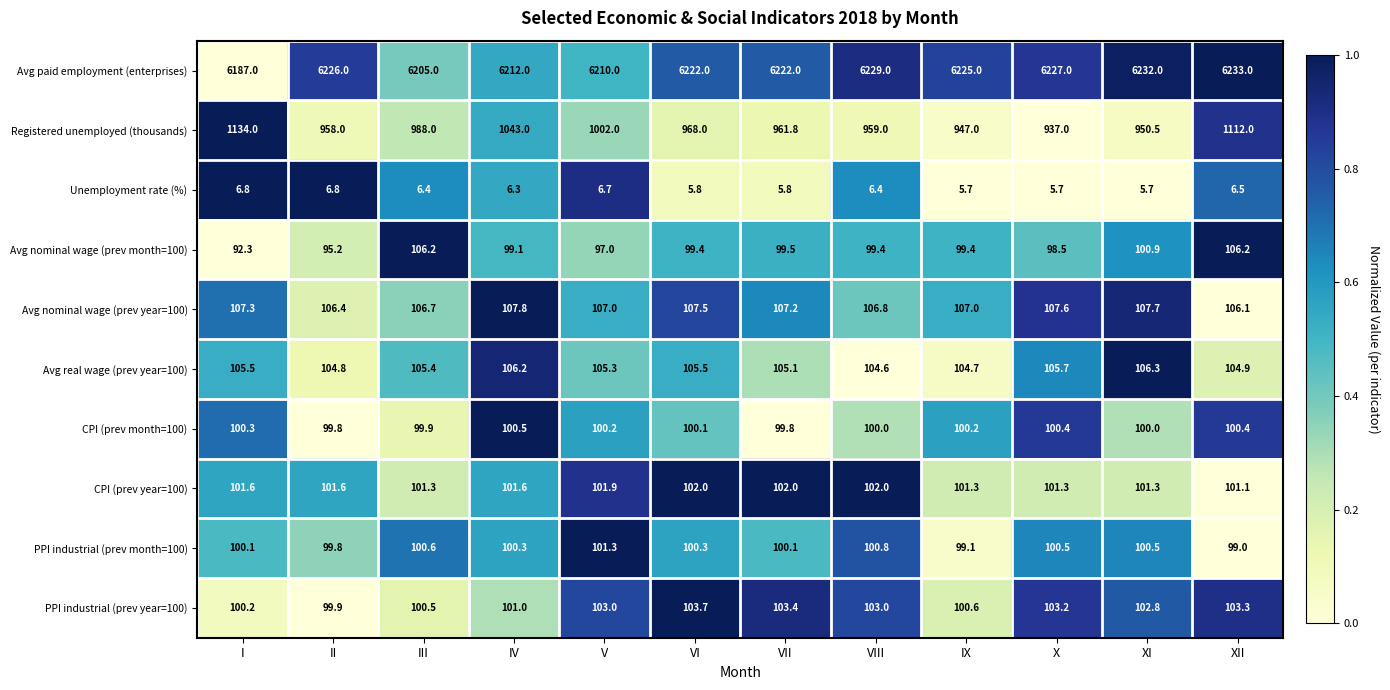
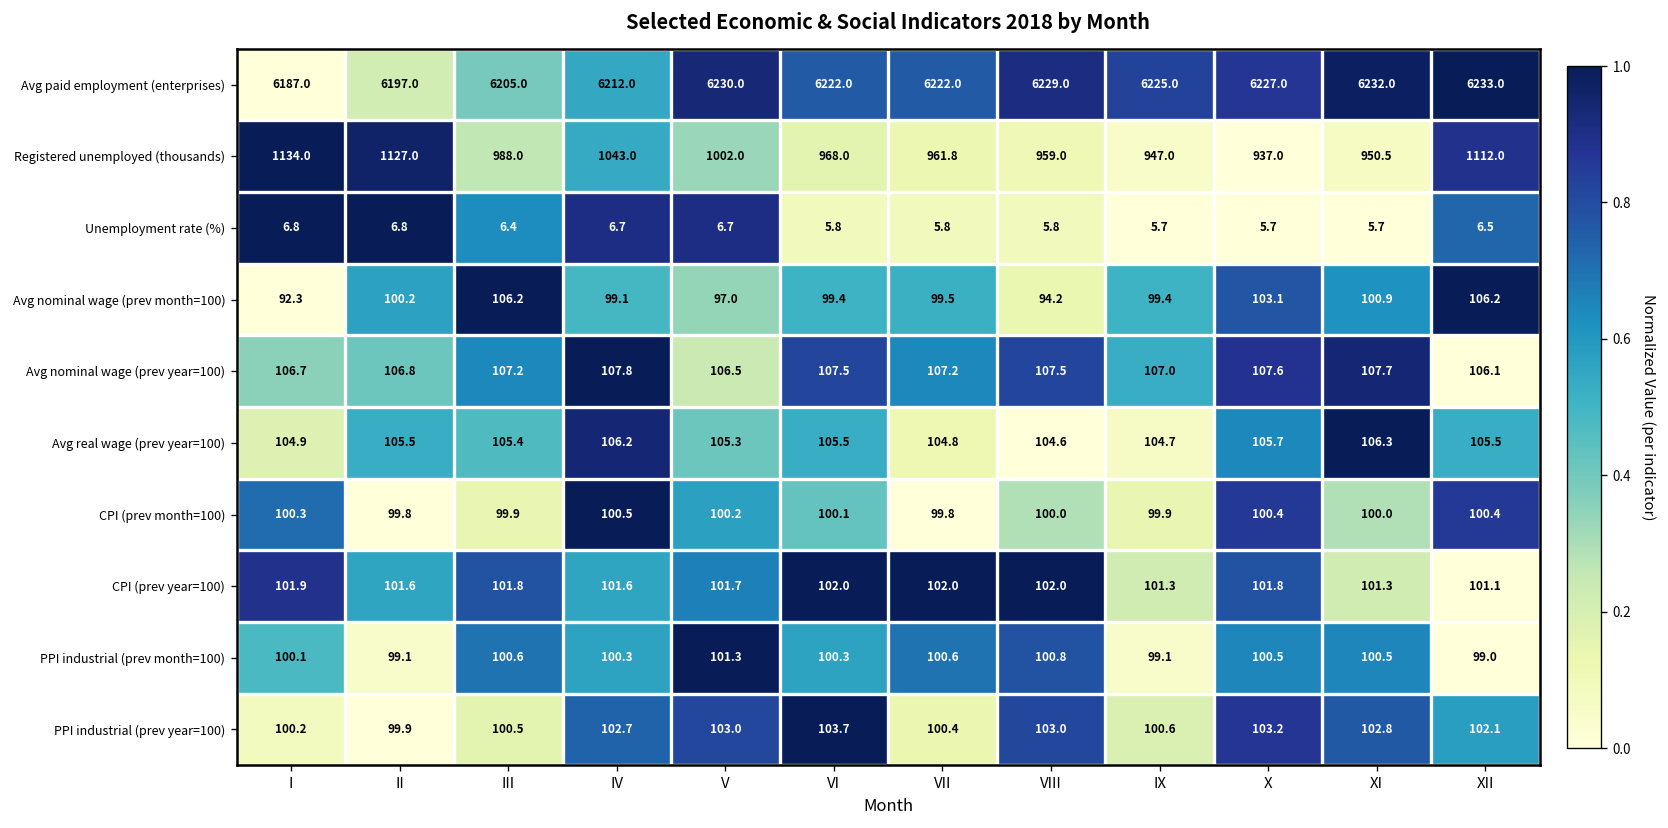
  {
    "Avg paid employment (enterprises)": {
      "I": 6187.0,
-     "II": 6226.0,
+     "II": 6197.0,
      "III": 6205.0,
      "IV": 6212.0,
-     "V": 6210.0,
+     "V": 6230.0,
      "VI": 6222.0,
      "VII": 6222.0,
      "VIII": 6229.0,
      "IX": 6225.0,
      "X": 6227.0,
      "XI": 6232.0,
      "XII": 6233.0
    },
    "Registered unemployed (thousands)": {
      "I": 1134.0,
-     "II": 958.0,
+     "II": 1127.0,
      "III": 988.0,
      "IV": 1043.0,
      "V": 1002.0,
      "VI": 968.0,
      "VII": 961.8,
      "VIII": 959.0,
      "IX": 947.0,
      "X": 937.0,
      "XI": 950.5,
      "XII": 1112.0
    },
    "Unemployment rate (%)": {
      "I": 6.8,
      "II": 6.8,
      "III": 6.4,
-     "IV": 6.3,
+     "IV": 6.7,
      "V": 6.7,
      "VI": 5.8,
      "VII": 5.8,
-     "VIII": 6.4,
+     "VIII": 5.8,
      "IX": 5.7,
      "X": 5.7,
      "XI": 5.7,
      "XII": 6.5
    },
    "Avg nominal wage (prev month=100)": {
      "I": 92.3,
-     "II": 95.2,
+     "II": 100.2,
      "III": 106.2,
      "IV": 99.1,
      "V": 97.0,
      "VI": 99.4,
      "VII": 99.5,
-     "VIII": 99.4,
+     "VIII": 94.2,
      "IX": 99.4,
-     "X": 98.5,
+     "X": 103.1,
      "XI": 100.9,
      "XII": 106.2
    },
    "Avg nominal wage (prev year=100)": {
-     "I": 107.3,
-     "II": 106.4,
-     "III": 106.7,
+     "I": 106.7,
+     "II": 106.8,
+     "III": 107.2,
      "IV": 107.8,
-     "V": 107.0,
+     "V": 106.5,
      "VI": 107.5,
      "VII": 107.2,
-     "VIII": 106.8,
+     "VIII": 107.5,
      "IX": 107.0,
      "X": 107.6,
      "XI": 107.7,
      "XII": 106.1
    },
    "Avg real wage (prev year=100)": {
-     "I": 105.5,
-     "II": 104.8,
+     "I": 104.9,
+     "II": 105.5,
      "III": 105.4,
      "IV": 106.2,
      "V": 105.3,
      "VI": 105.5,
-     "VII": 105.1,
+     "VII": 104.8,
      "VIII": 104.6,
      "IX": 104.7,
      "X": 105.7,
      "XI": 106.3,
-     "XII": 104.9
+     "XII": 105.5
    },
    "CPI (prev month=100)": {
      "I": 100.3,
      "II": 99.8,
      "III": 99.9,
      "IV": 100.5,
      "V": 100.2,
      "VI": 100.1,
      "VII": 99.8,
      "VIII": 100.0,
-     "IX": 100.2,
+     "IX": 99.9,
      "X": 100.4,
      "XI": 100.0,
      "XII": 100.4
    },
    "CPI (prev year=100)": {
-     "I": 101.6,
+     "I": 101.9,
      "II": 101.6,
-     "III": 101.3,
+     "III": 101.8,
      "IV": 101.6,
-     "V": 101.9,
+     "V": 101.7,
      "VI": 102.0,
      "VII": 102.0,
      "VIII": 102.0,
      "IX": 101.3,
-     "X": 101.3,
+     "X": 101.8,
      "XI": 101.3,
      "XII": 101.1
    },
    "PPI industrial (prev month=100)": {
      "I": 100.1,
-     "II": 99.8,
+     "II": 99.1,
      "III": 100.6,
      "IV": 100.3,
      "V": 101.3,
      "VI": 100.3,
-     "VII": 100.1,
+     "VII": 100.6,
      "VIII": 100.8,
      "IX": 99.1,
      "X": 100.5,
      "XI": 100.5,
      "XII": 99.0
    },
    "PPI industrial (prev year=100)": {
      "I": 100.2,
      "II": 99.9,
      "III": 100.5,
-     "IV": 101.0,
+     "IV": 102.7,
      "V": 103.0,
      "VI": 103.7,
-     "VII": 103.4,
+     "VII": 100.4,
      "VIII": 103.0,
      "IX": 100.6,
      "X": 103.2,
      "XI": 102.8,
-     "XII": 103.3
+     "XII": 102.1
    }
  }
